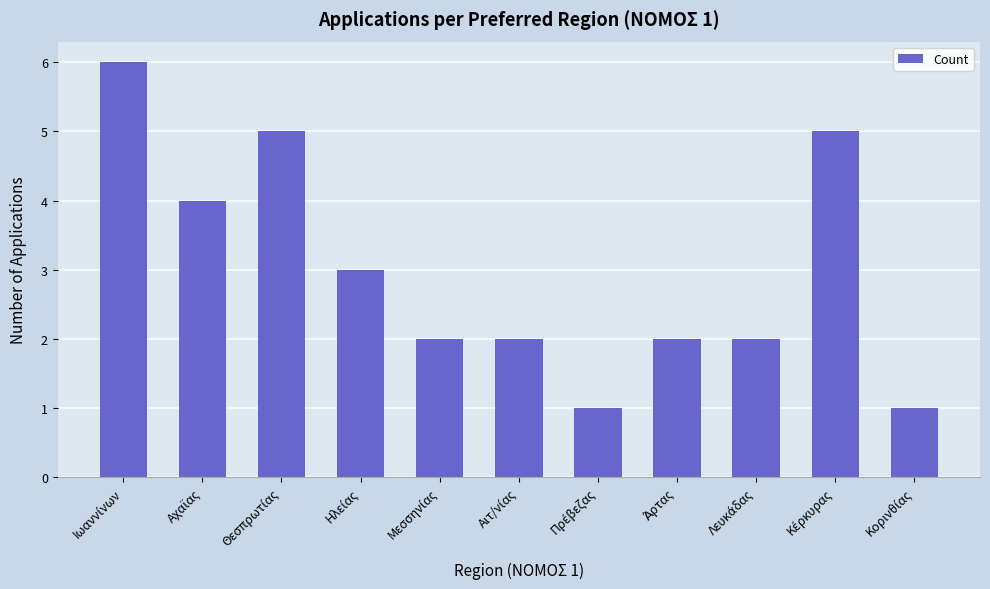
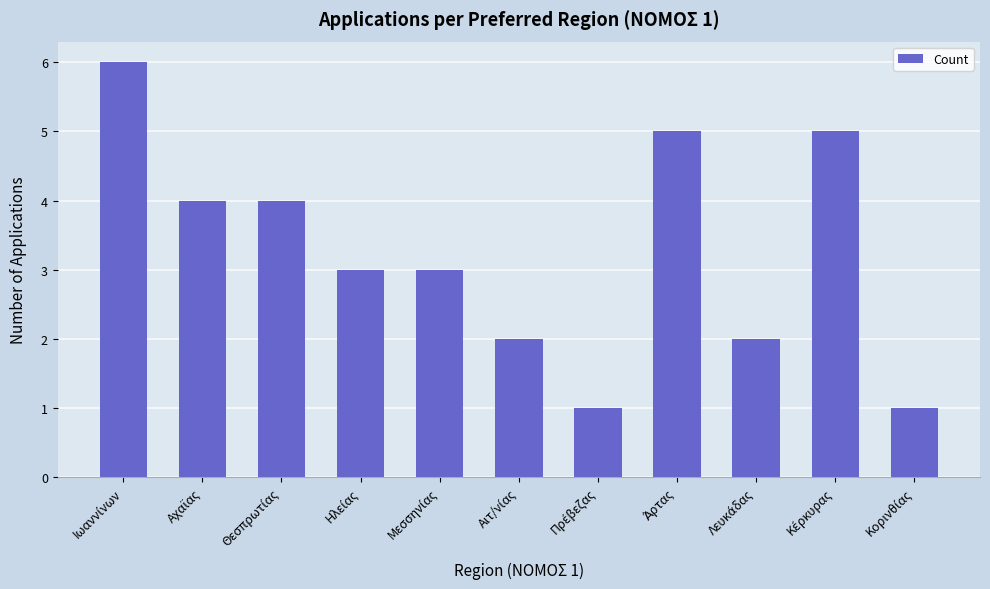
  {
    "Ιωαννίνων": 6,
    "Αχαϊας": 4,
-   "Θεσπρωτίας": 5,
+   "Θεσπρωτίας": 4,
    "Ηλείας": 3,
-   "Μεσσηνίας": 2,
+   "Μεσσηνίας": 3,
    "Αιτ/νίας": 2,
    "Πρέβεζας": 1,
-   "Άρτας": 2,
+   "Άρτας": 5,
    "Λευκάδας": 2,
    "Κέρκυρας": 5,
    "Κορινθίας": 1
  }
